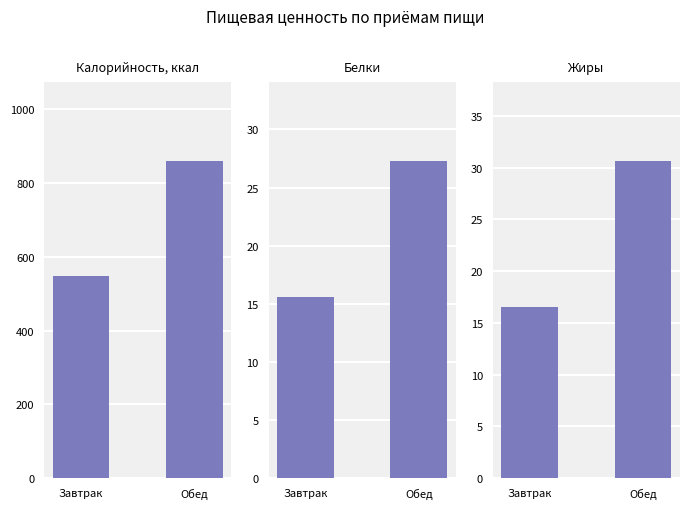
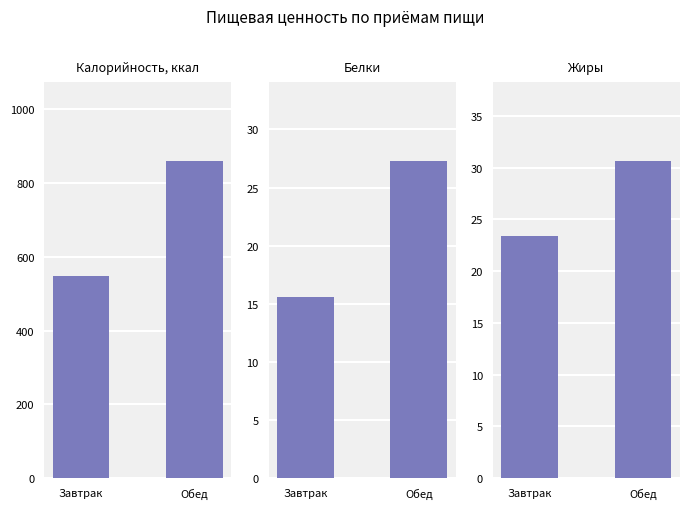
  {
    "Калорийность, ккал": {
      "Завтрак": 550,
      "Обед": 860
    },
    "Белки": {
      "Завтрак": 15.6,
      "Обед": 27.3
    },
    "Жиры": {
-     "Завтрак": 16.5,
+     "Завтрак": 23.4,
      "Обед": 30.6
    }
  }
